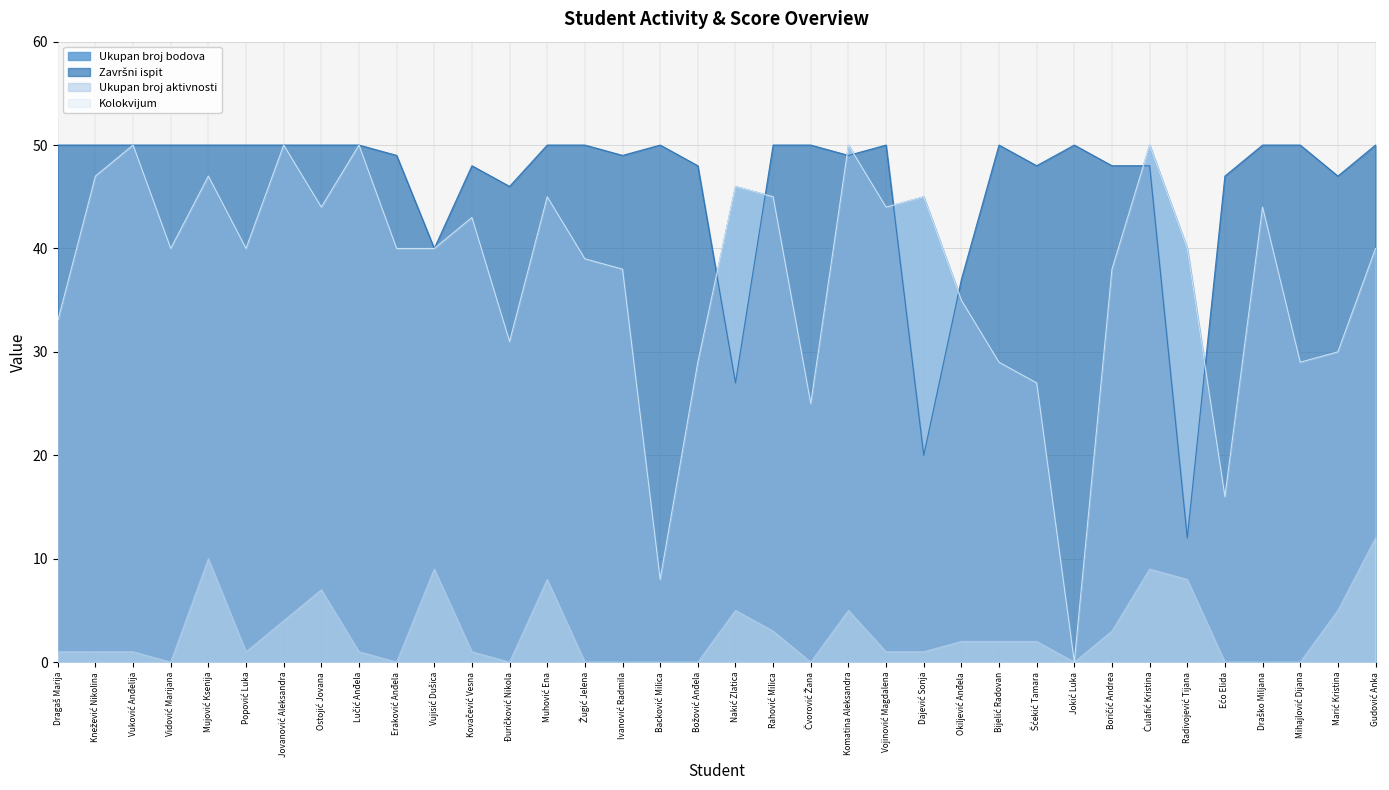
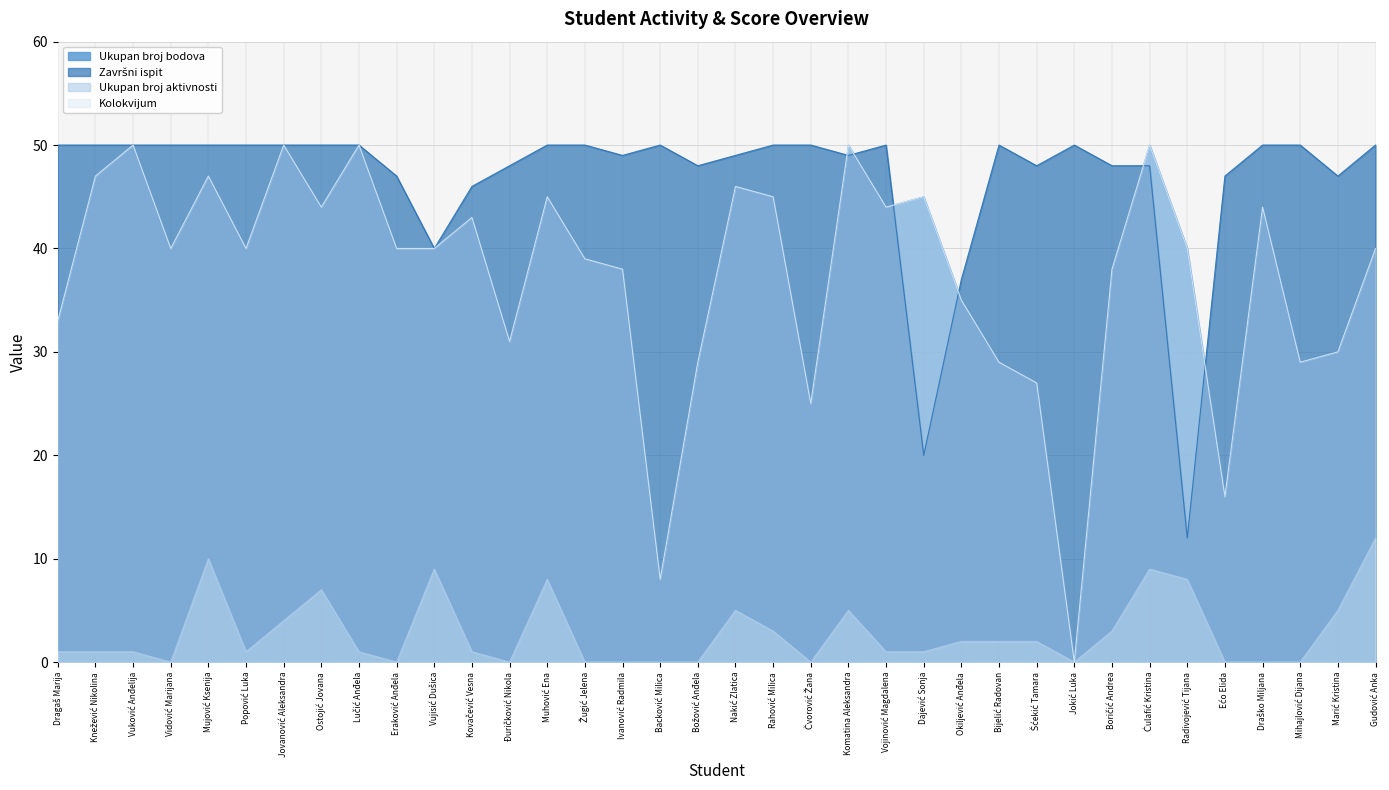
  {
    "Završni ispit": {
      "Dragaš Marija": 50,
      "Knežević Nikolina": 50,
      "Vidović Marijana": 50,
      "Mujović Ksenija": 50,
      "Popović Luka": 50,
      "Ostojić Jovana": 50,
-     "Eraković Anđela": 49,
-     "Kovačević Vesna": 48,
-     "Đuričković Nikola": 46,
+     "Eraković Anđela": 47,
+     "Kovačević Vesna": 46,
+     "Đuričković Nikola": 48,
      "Muhović Ena": 50,
      "Žugić Jelena": 50,
      "Ivanović Radmila": 49,
      "Backović Milica": 50,
      "Božović Anđela": 48,
-     "Nakić Zlatica": 27,
+     "Nakić Zlatica": 49,
      "Rahović Milica": 50,
      "Čvorović Žana": 50,
      "Komatina Aleksandra": 49,
      "Vojinović Magdalena": 50,
      "Dajević Sonja": 20,
      "Okiljević Anđela": 37,
      "Bijelić Radovan": 50,
      "Šćekić Tamara": 48,
      "Jokić Luka": 50,
      "Boričić Andrea": 48,
      "Ćulafić Kristina": 48,
      "Radivojević Tijana": 12,
      "Ećo Elida": 47,
      "Draško Miljana": 50,
      "Mihajlović Dijana": 50,
      "Marić Kristina": 47,
      "Gudović Anka": 50
    }
  }
